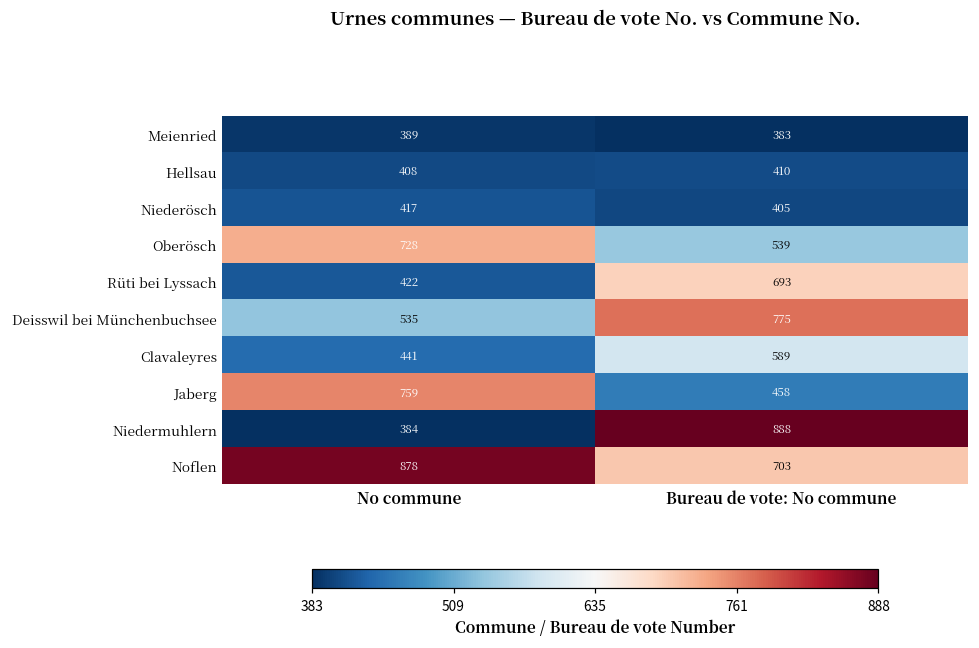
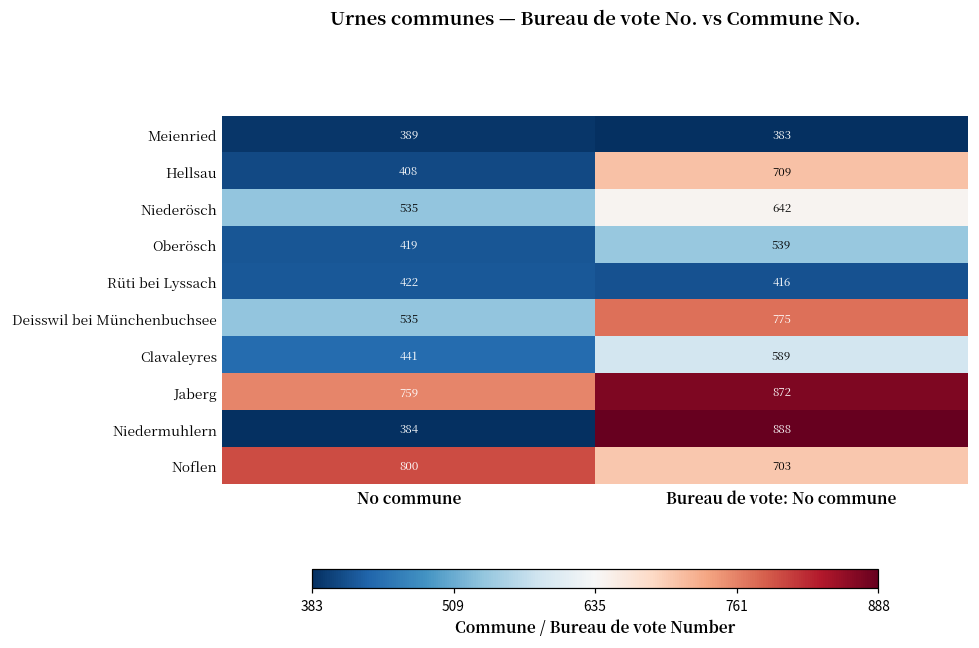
  {
    "Meienried": {
      "No commune": 389,
      "Bureau de vote: No commune": 383
    },
    "Hellsau": {
      "No commune": 408,
-     "Bureau de vote: No commune": 410
+     "Bureau de vote: No commune": 709
    },
    "Niederösch": {
-     "No commune": 417,
-     "Bureau de vote: No commune": 405
+     "No commune": 535,
+     "Bureau de vote: No commune": 642
    },
    "Oberösch": {
-     "No commune": 728,
+     "No commune": 419,
      "Bureau de vote: No commune": 539
    },
    "Rüti bei Lyssach": {
      "No commune": 422,
-     "Bureau de vote: No commune": 693
+     "Bureau de vote: No commune": 416
    },
    "Deisswil bei Münchenbuchsee": {
      "No commune": 535,
      "Bureau de vote: No commune": 775
    },
    "Clavaleyres": {
      "No commune": 441,
      "Bureau de vote: No commune": 589
    },
    "Jaberg": {
      "No commune": 759,
-     "Bureau de vote: No commune": 458
+     "Bureau de vote: No commune": 872
    },
    "Niedermuhlern": {
      "No commune": 384,
      "Bureau de vote: No commune": 888
    },
    "Noflen": {
-     "No commune": 878,
+     "No commune": 800,
      "Bureau de vote: No commune": 703
    }
  }
